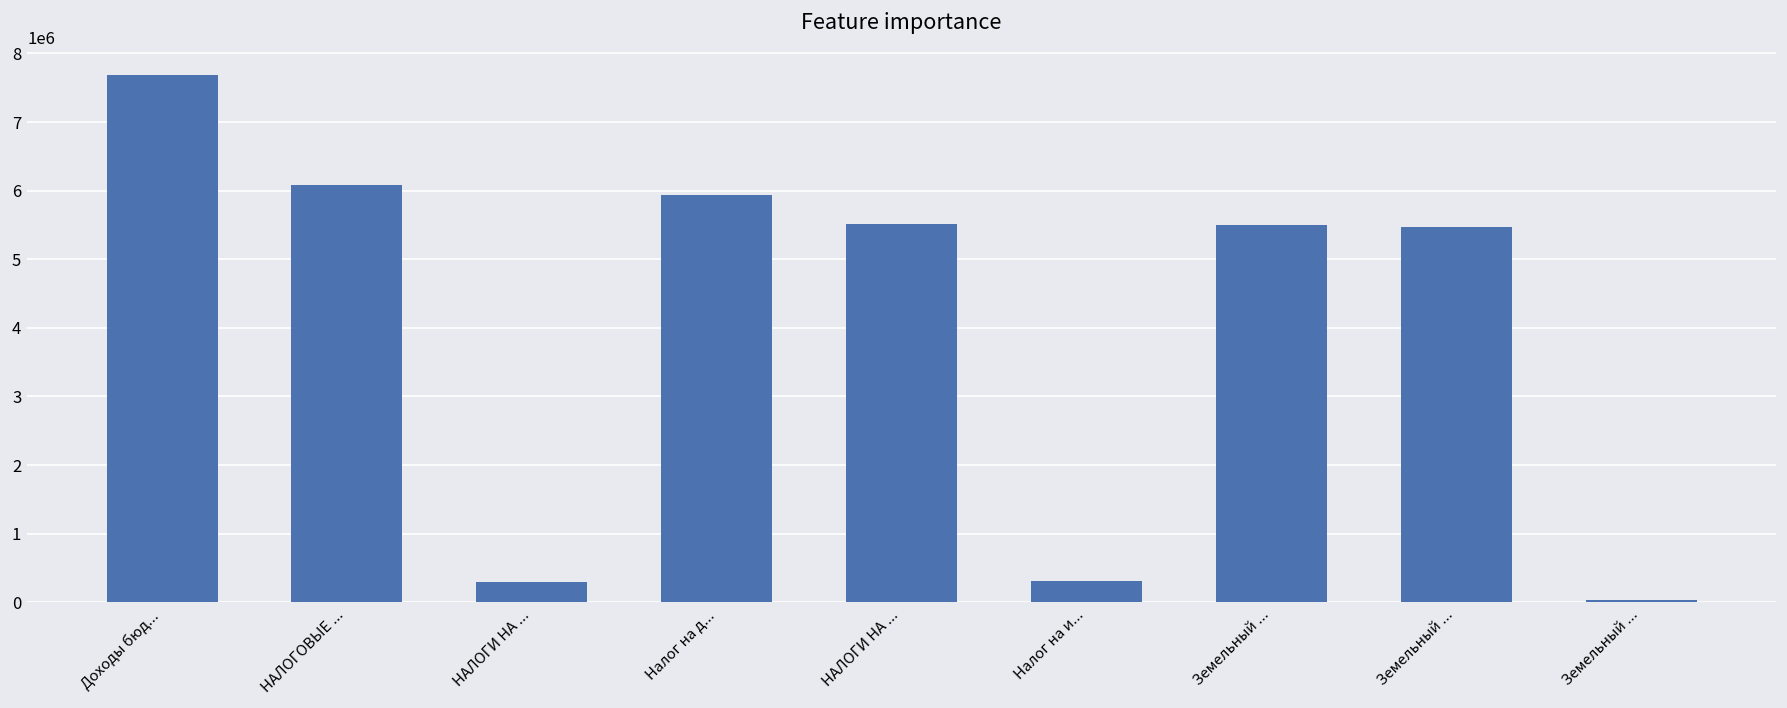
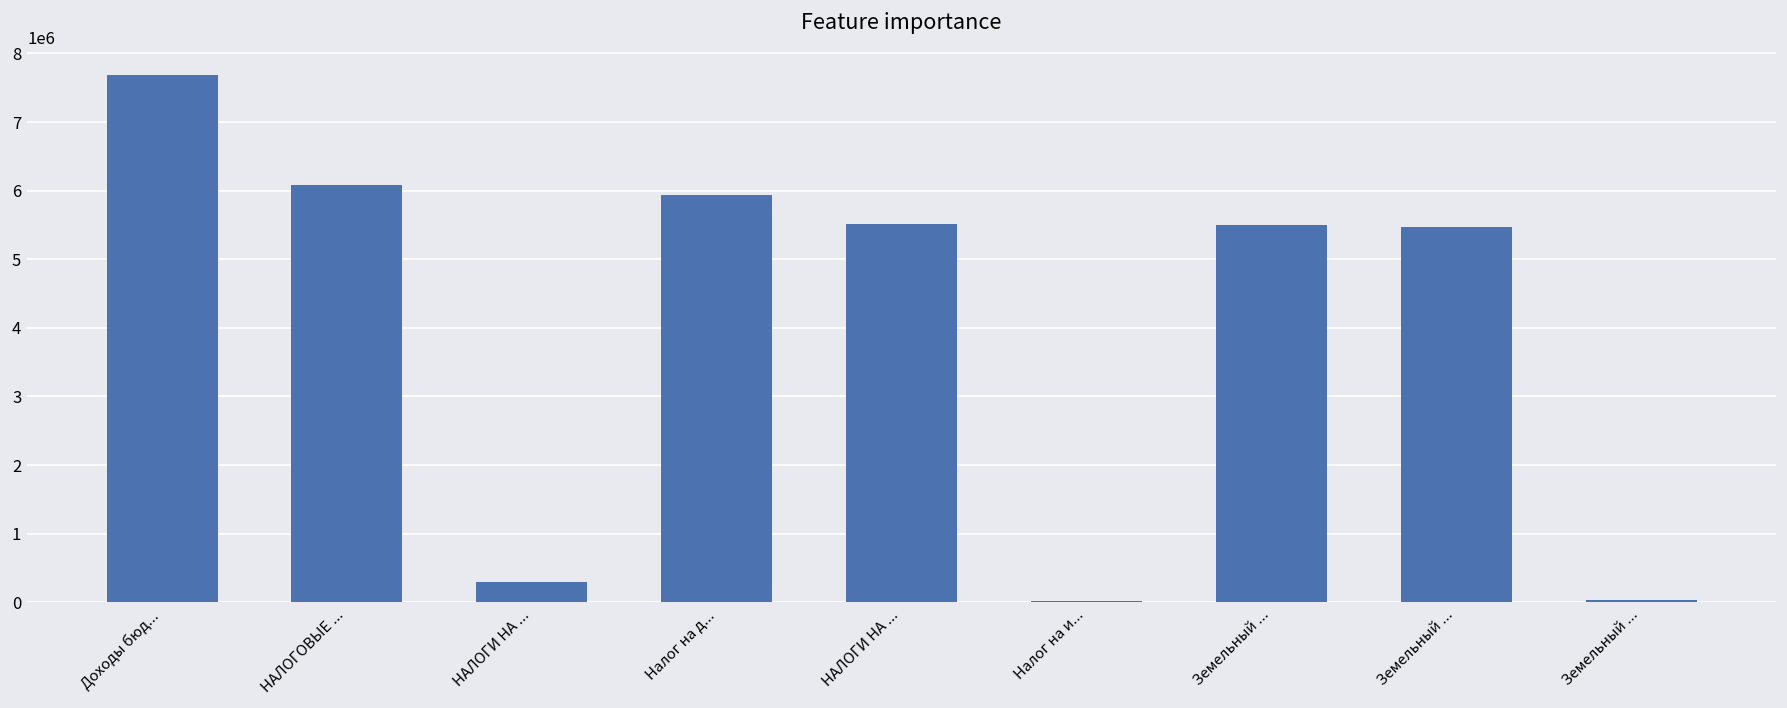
  {
    "Доходы бюд...": 7700000,
    "НАЛОГОВЫЕ ...": 6100000,
    "Налог на д...": 5900000,
-   "Налог на и...": 300000
+   "Налог на и...": 0
  }
